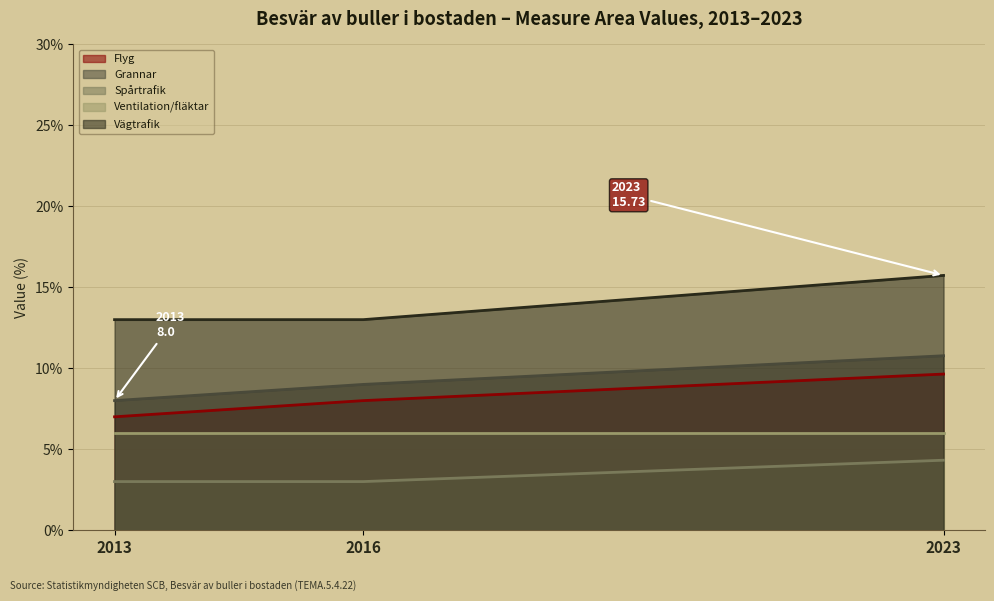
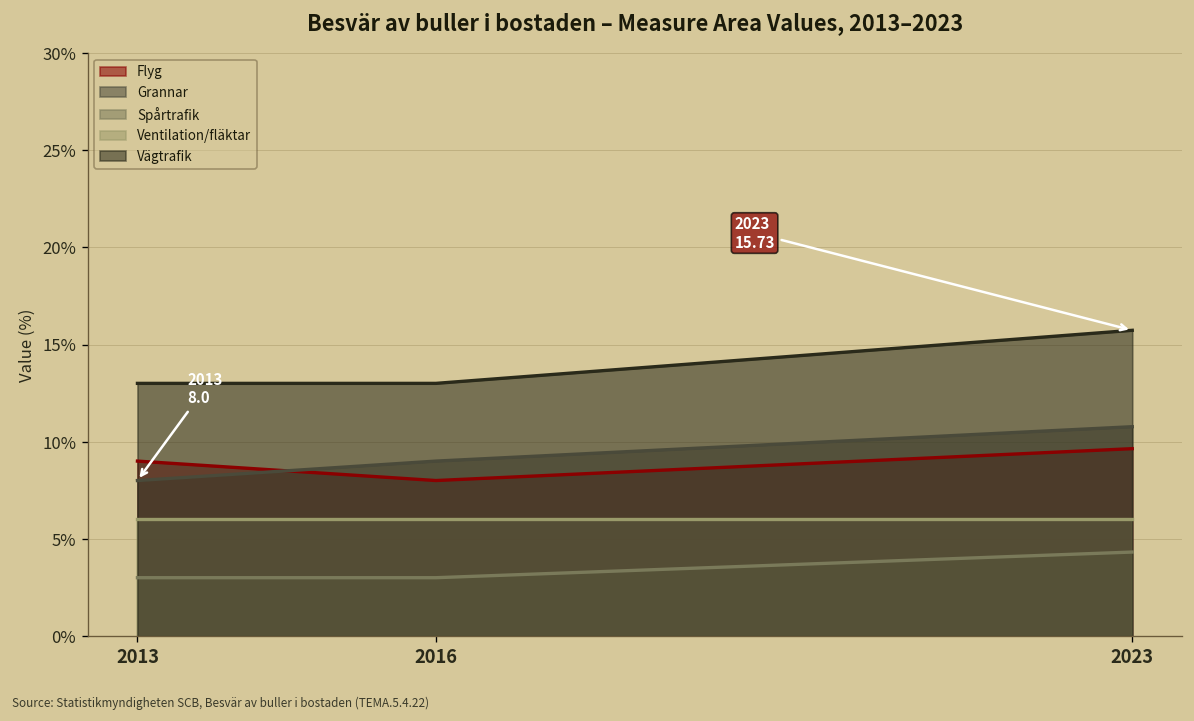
  {
    "Flyg": {
-     "2013": "7%",
+     "2013": "9%",
      "2016": "8%",
      "2023": "9.6%"
    }
  }
